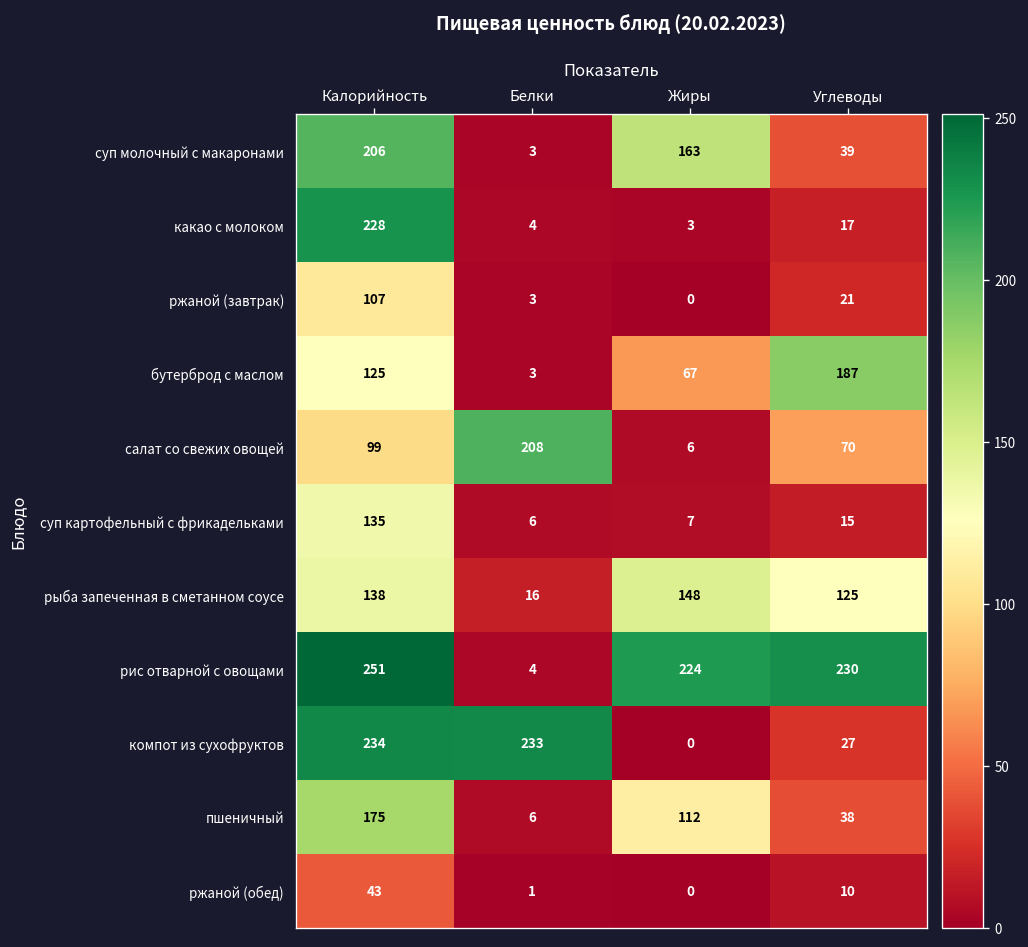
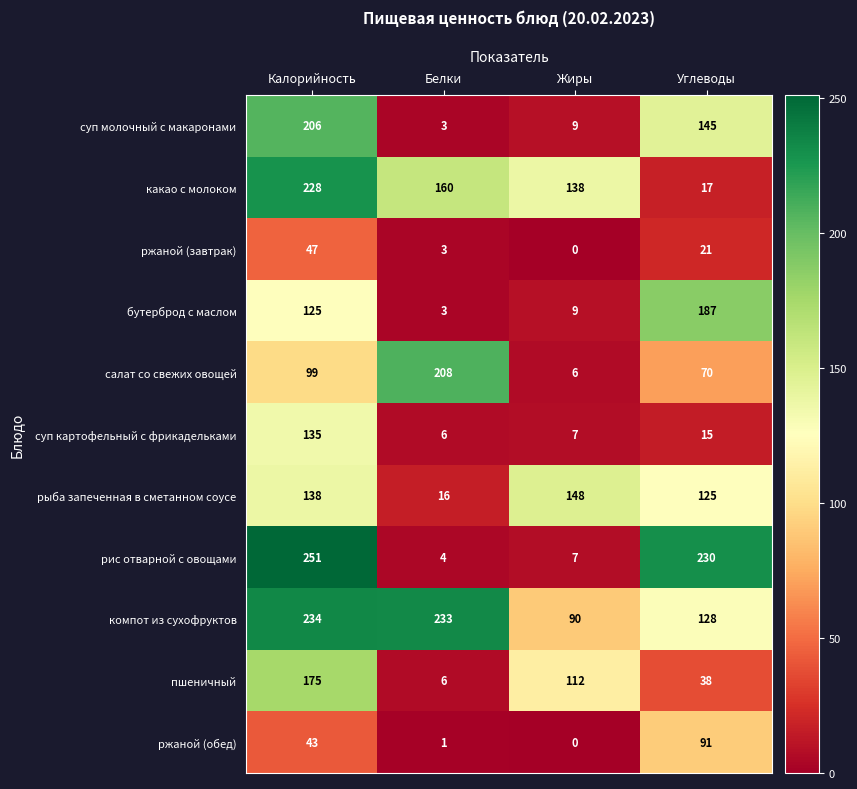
  {
    "суп молочный с макаронами": {
      "Калорийность": 206,
      "Белки": 3,
-     "Жиры": 163,
-     "Углеводы": 39
+     "Жиры": 9,
+     "Углеводы": 145
    },
    "какао с молоком": {
      "Калорийность": 228,
-     "Белки": 4,
-     "Жиры": 3,
+     "Белки": 160,
+     "Жиры": 138,
      "Углеводы": 17
    },
    "ржаной (завтрак)": {
-     "Калорийность": 107,
+     "Калорийность": 47,
      "Белки": 3,
      "Жиры": 0,
      "Углеводы": 21
    },
    "бутерброд с маслом": {
      "Калорийность": 125,
      "Белки": 3,
-     "Жиры": 67,
+     "Жиры": 9,
      "Углеводы": 187
    },
    "салат со свежих овощей": {
      "Калорийность": 99,
      "Белки": 208,
      "Жиры": 6,
      "Углеводы": 70
    },
    "суп картофельный с фрикадельками": {
      "Калорийность": 135,
      "Белки": 6,
      "Жиры": 7,
      "Углеводы": 15
    },
    "рыба запеченная в сметанном соусе": {
      "Калорийность": 138,
      "Белки": 16,
      "Жиры": 148,
      "Углеводы": 125
    },
    "рис отварной с овощами": {
      "Калорийность": 251,
      "Белки": 4,
-     "Жиры": 224,
+     "Жиры": 7,
      "Углеводы": 230
    },
    "компот из сухофруктов": {
      "Калорийность": 234,
      "Белки": 233,
-     "Жиры": 0,
-     "Углеводы": 27
+     "Жиры": 90,
+     "Углеводы": 128
    },
    "пшеничный": {
      "Калорийность": 175,
      "Белки": 6,
      "Жиры": 112,
      "Углеводы": 38
    },
    "ржаной (обед)": {
      "Калорийность": 43,
      "Белки": 1,
      "Жиры": 0,
-     "Углеводы": 10
+     "Углеводы": 91
    }
  }
